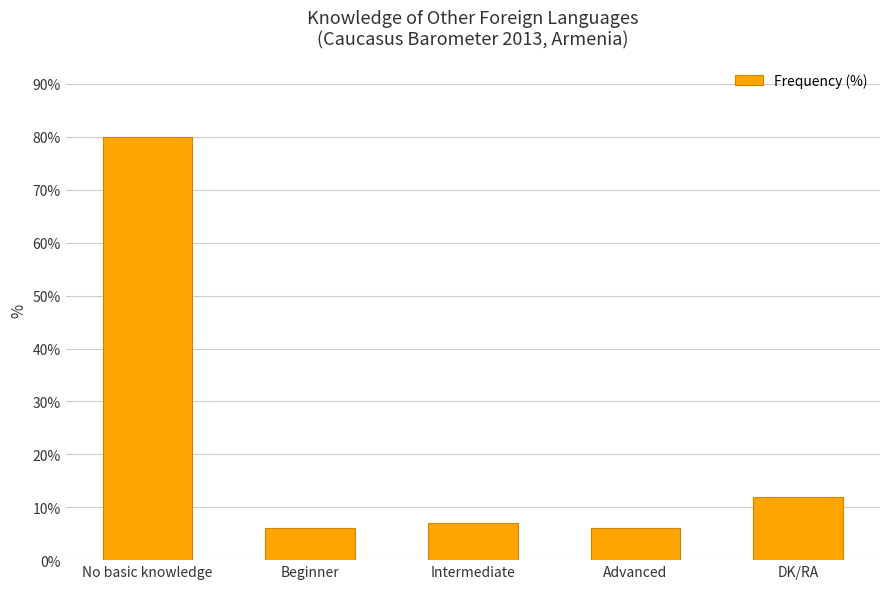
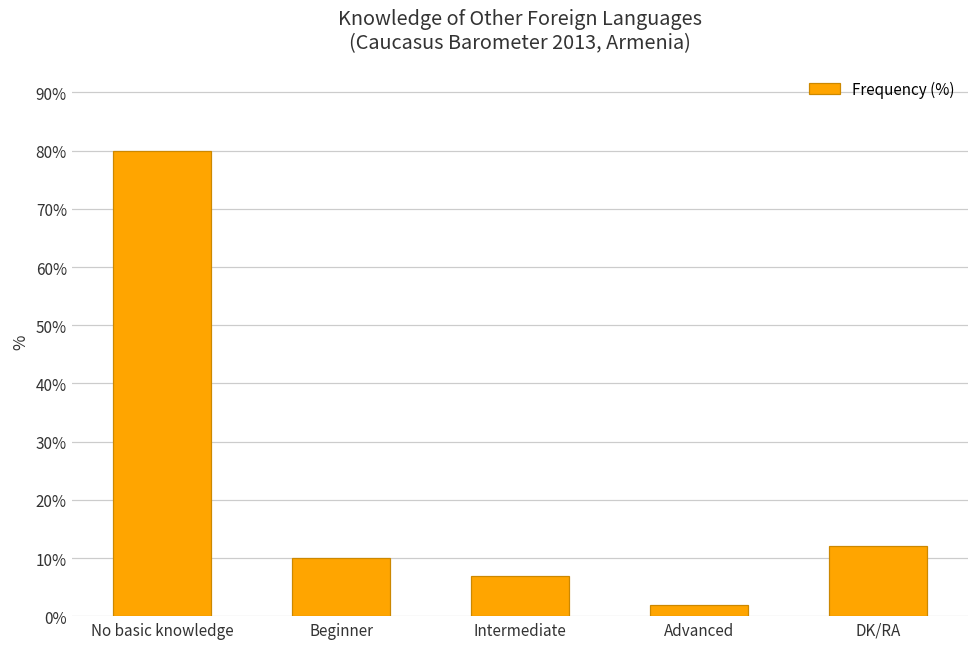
  {
    "No basic knowledge": "80%",
-   "Beginner": "6%",
+   "Beginner": "10%",
    "Intermediate": "7%",
-   "Advanced": "6%",
+   "Advanced": "2%",
    "DK/RA": "12%"
  }
